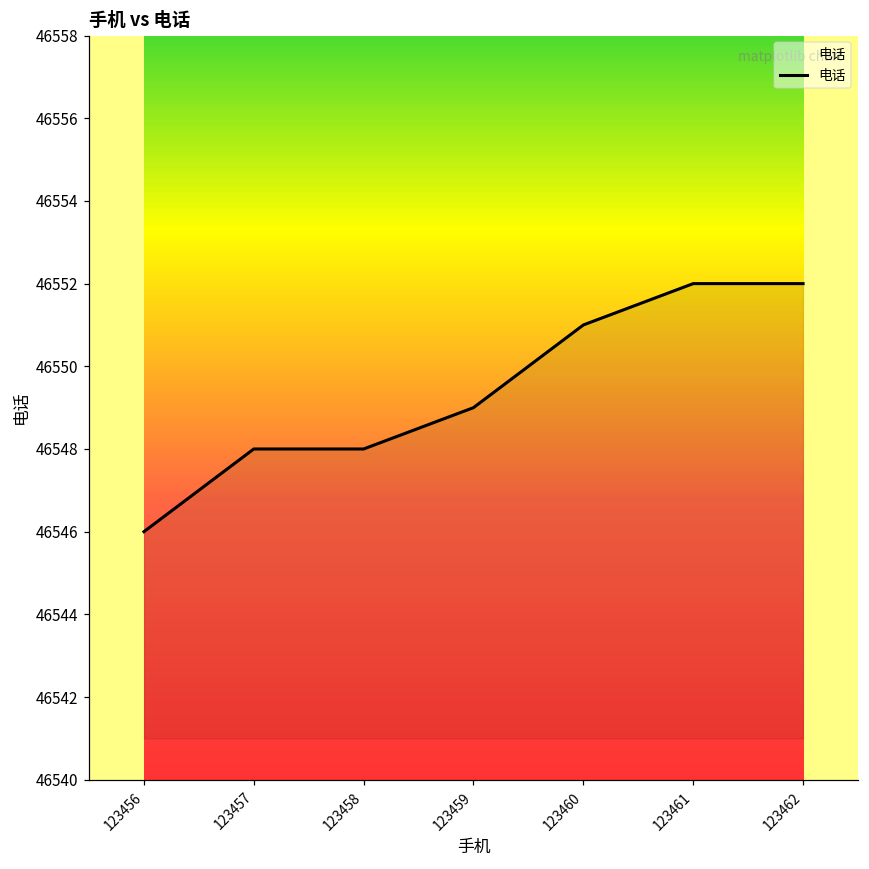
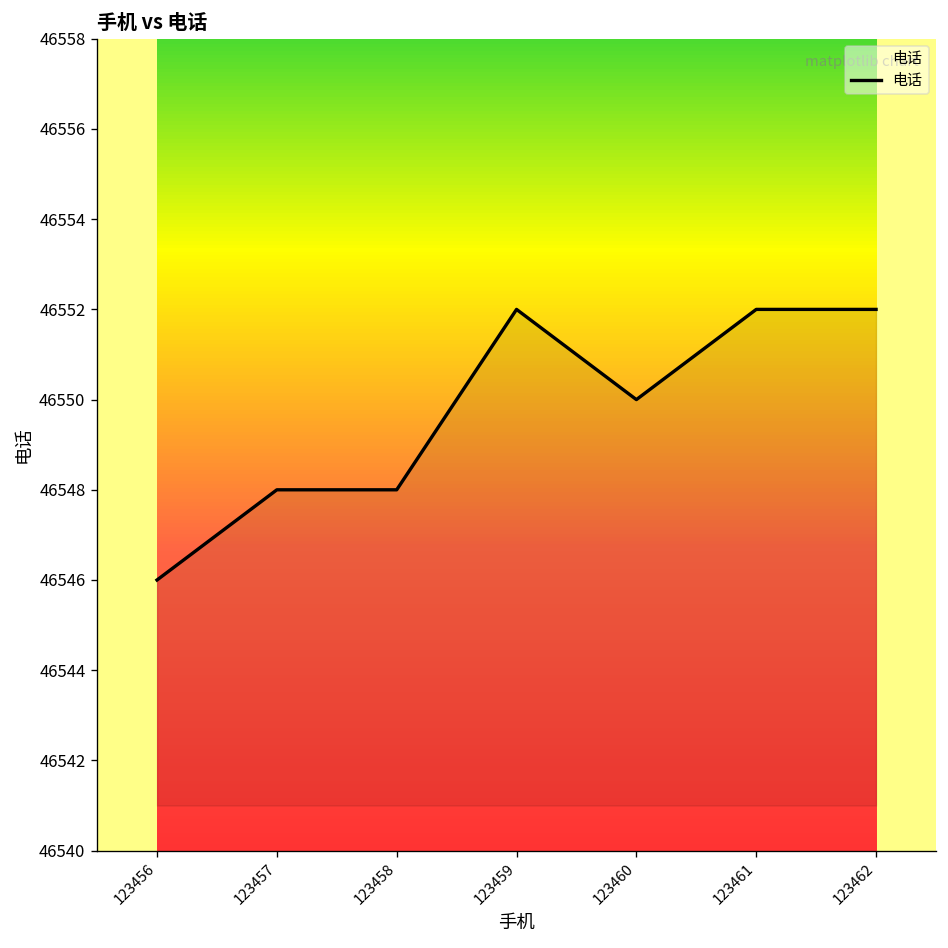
  {
    "123456": 46546,
    "123457": 46548,
    "123458": 46548,
-   "123459": 46549,
-   "123460": 46551,
+   "123459": 46552,
+   "123460": 46550,
    "123461": 46552,
    "123462": 46552
  }
